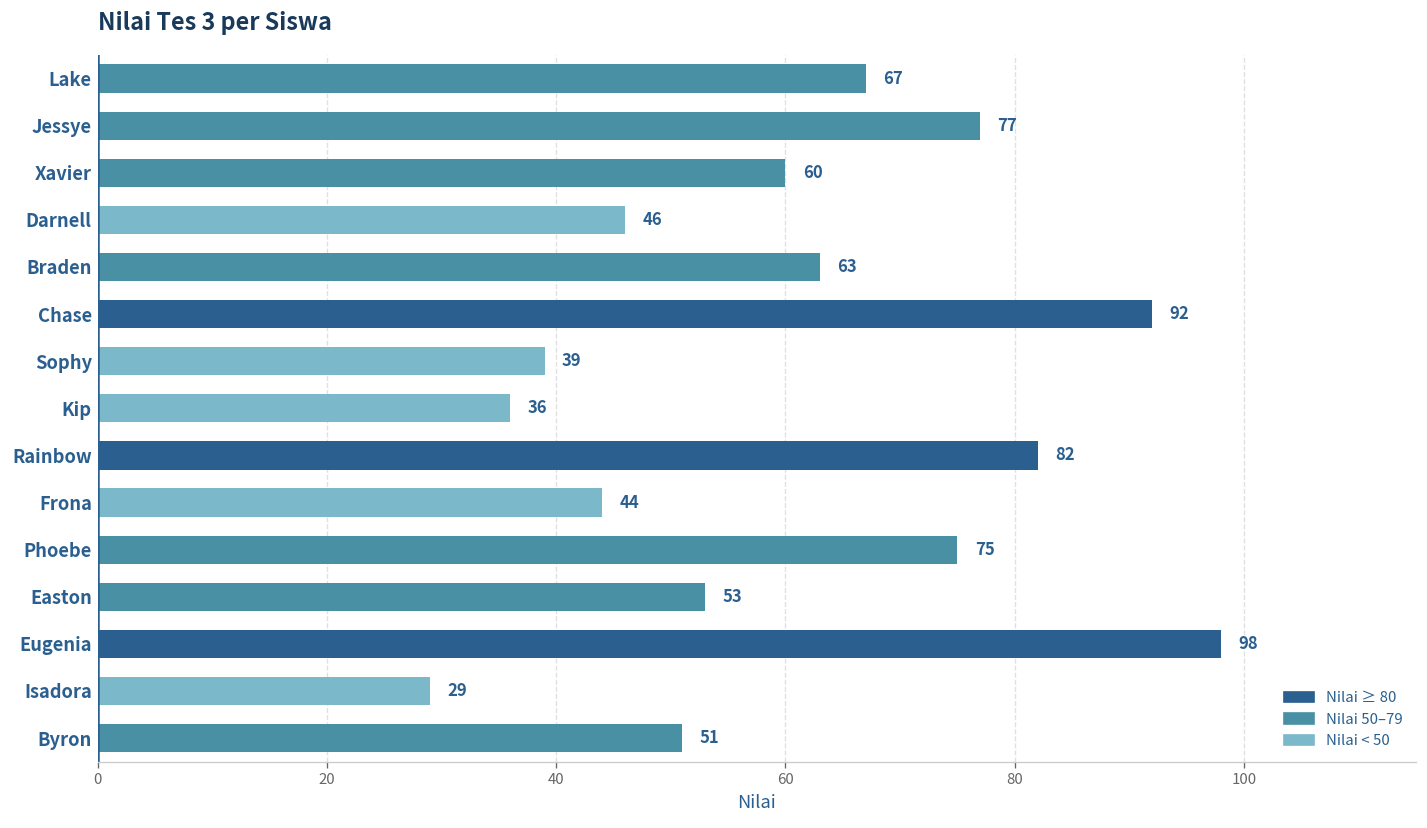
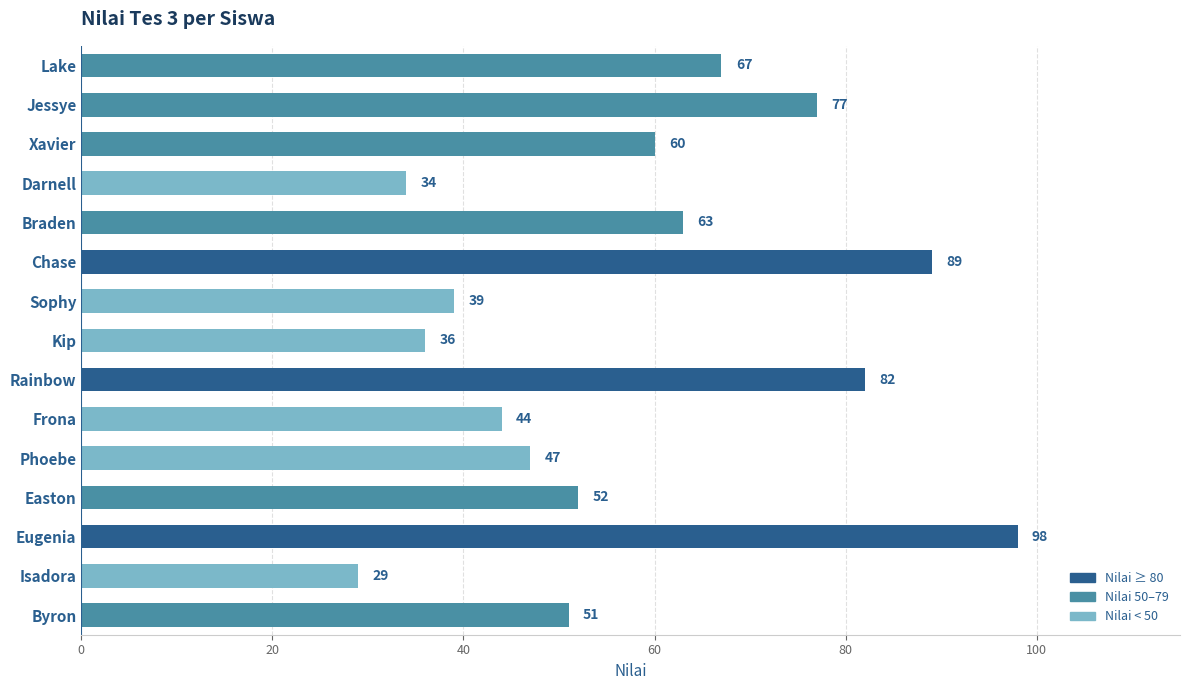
  {
    "Lake": 67,
    "Jessye": 77,
    "Xavier": 60,
-   "Darnell": 46,
+   "Darnell": 34,
    "Braden": 63,
-   "Chase": 92,
+   "Chase": 89,
    "Sophy": 39,
    "Kip": 36,
    "Rainbow": 82,
    "Frona": 44,
-   "Phoebe": 75,
-   "Easton": 53,
+   "Phoebe": 47,
+   "Easton": 52,
    "Eugenia": 98,
    "Isadora": 29,
    "Byron": 51
  }
